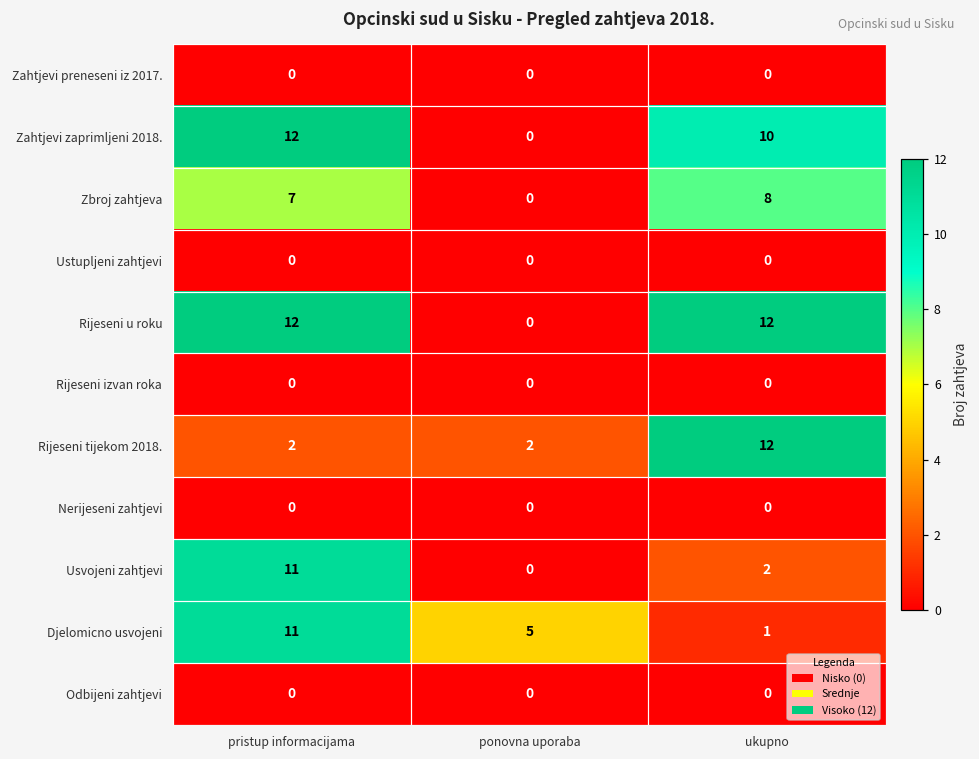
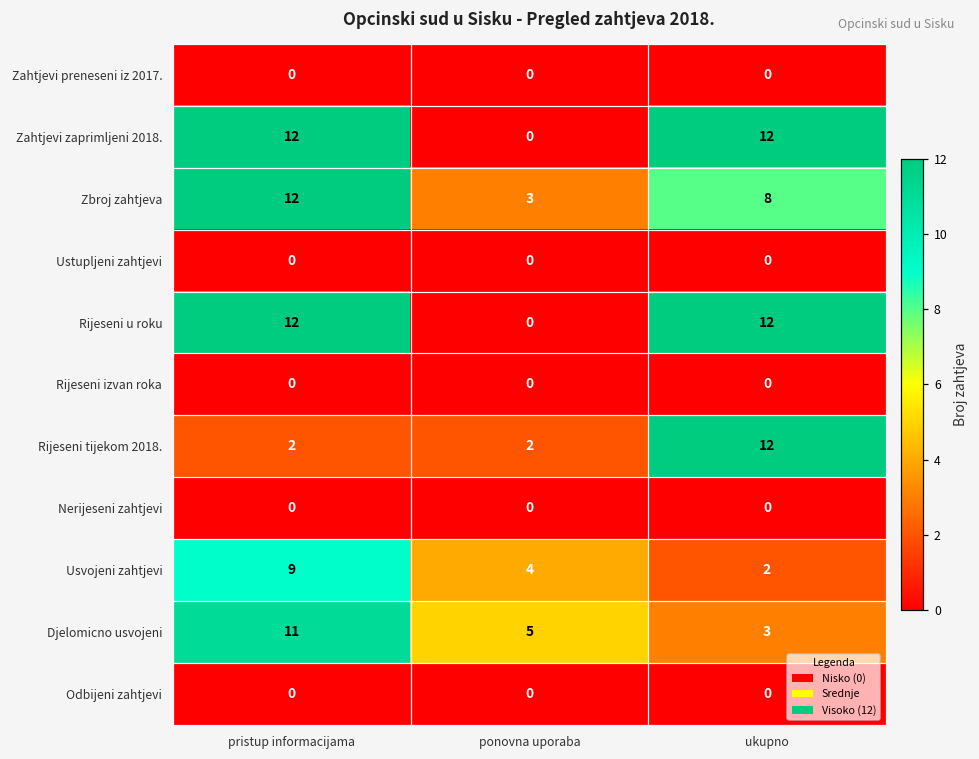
  {
    "Zahtjevi preneseni iz 2017.": {
      "pristup informacijama": 0,
      "ponovna uporaba": 0,
      "ukupno": 0
    },
    "Zahtjevi zaprimljeni 2018.": {
      "pristup informacijama": 12,
      "ponovna uporaba": 0,
-     "ukupno": 10
+     "ukupno": 12
    },
    "Zbroj zahtjeva": {
-     "pristup informacijama": 7,
-     "ponovna uporaba": 0,
+     "pristup informacijama": 12,
+     "ponovna uporaba": 3,
      "ukupno": 8
    },
    "Ustupljeni zahtjevi": {
      "pristup informacijama": 0,
      "ponovna uporaba": 0,
      "ukupno": 0
    },
    "Rijeseni u roku": {
      "pristup informacijama": 12,
      "ponovna uporaba": 0,
      "ukupno": 12
    },
    "Rijeseni izvan roka": {
      "pristup informacijama": 0,
      "ponovna uporaba": 0,
      "ukupno": 0
    },
    "Rijeseni tijekom 2018.": {
      "pristup informacijama": 2,
      "ponovna uporaba": 2,
      "ukupno": 12
    },
    "Nerijeseni zahtjevi": {
      "pristup informacijama": 0,
      "ponovna uporaba": 0,
      "ukupno": 0
    },
    "Usvojeni zahtjevi": {
-     "pristup informacijama": 11,
-     "ponovna uporaba": 0,
+     "pristup informacijama": 9,
+     "ponovna uporaba": 4,
      "ukupno": 2
    },
    "Djelomicno usvojeni": {
      "pristup informacijama": 11,
      "ponovna uporaba": 5,
-     "ukupno": 1
+     "ukupno": 3
    },
    "Odbijeni zahtjevi": {
      "pristup informacijama": 0,
      "ponovna uporaba": 0,
      "ukupno": 0
    }
  }
